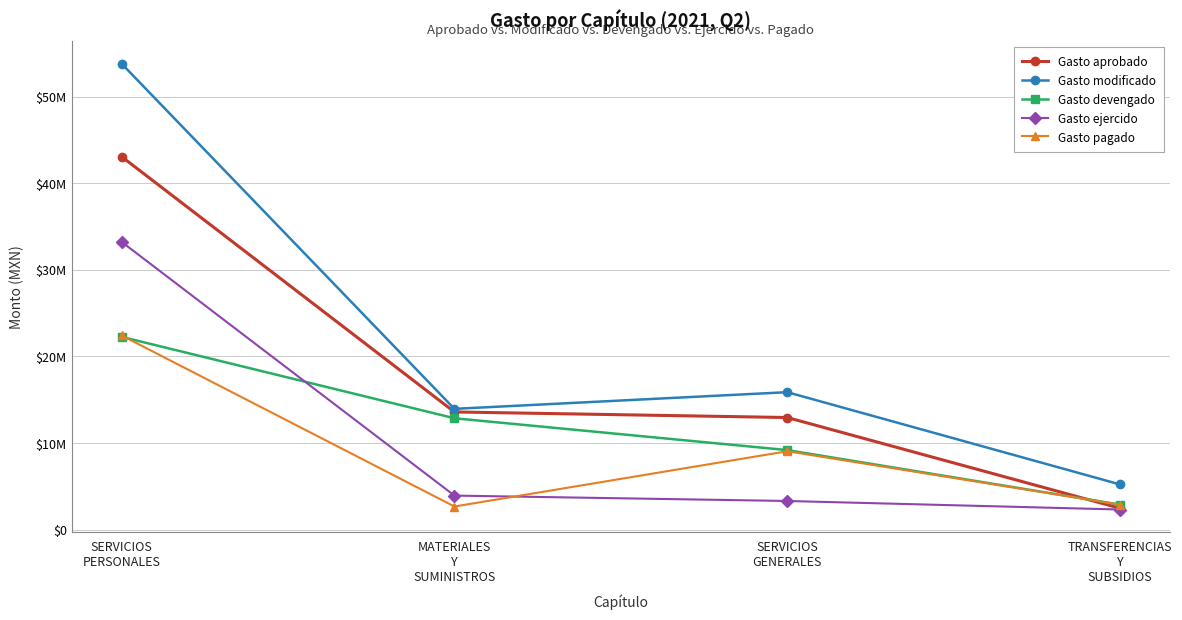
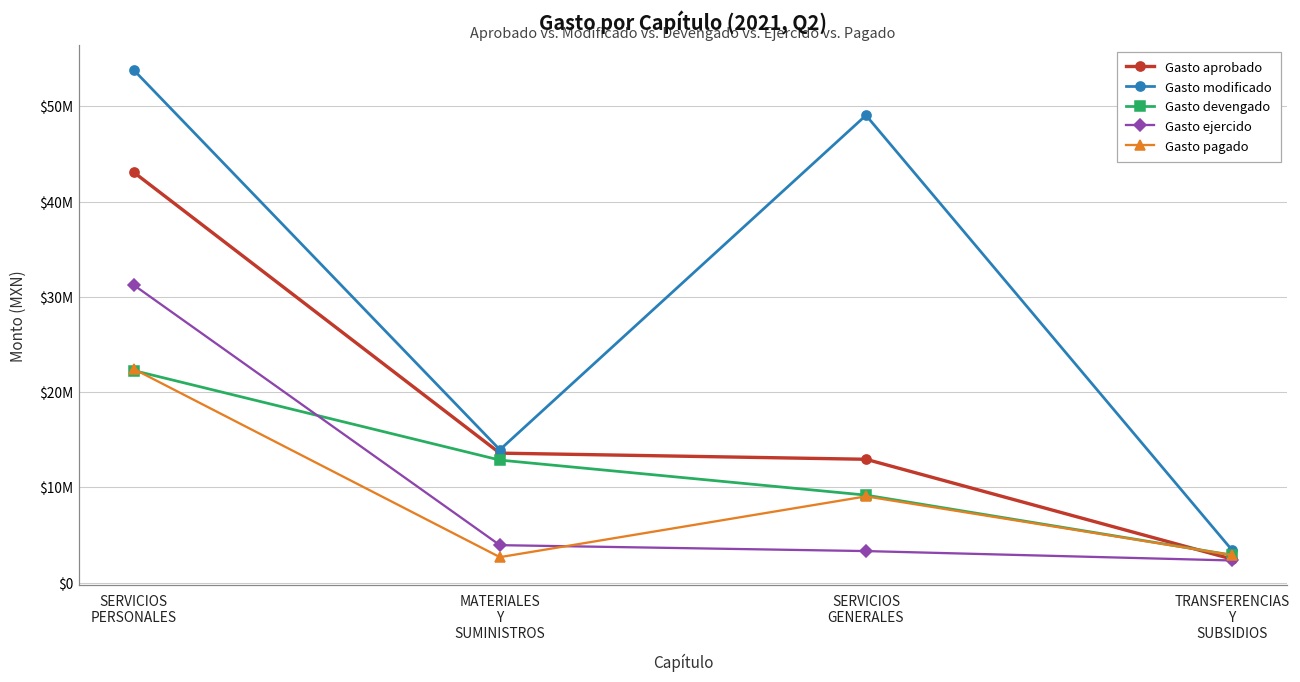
  {
    "Gasto aprobado": {
      "SERVICIOS PERSONALES": "$43000000",
      "MATERIALES Y SUMINISTROS": "$14000000",
      "SERVICIOS GENERALES": "$13000000"
    },
    "Gasto modificado": {
      "SERVICIOS PERSONALES": "$54000000",
      "MATERIALES Y SUMINISTROS": "$14000000",
-     "SERVICIOS GENERALES": "$16000000",
-     "TRANSFERENCIAS Y SUBSIDIOS": "$5000000"
+     "SERVICIOS GENERALES": "$49000000",
+     "TRANSFERENCIAS Y SUBSIDIOS": "$3000000"
    },
    "Gasto devengado": {
      "MATERIALES Y SUMINISTROS": "$13000000"
    },
    "Gasto ejercido": {
-     "SERVICIOS PERSONALES": "$33000000",
+     "SERVICIOS PERSONALES": "$31000000",
      "MATERIALES Y SUMINISTROS": "$4000000",
      "SERVICIOS GENERALES": "$3000000"
    },
    "Gasto pagado": {
      "MATERIALES Y SUMINISTROS": "$3000000"
    }
  }
